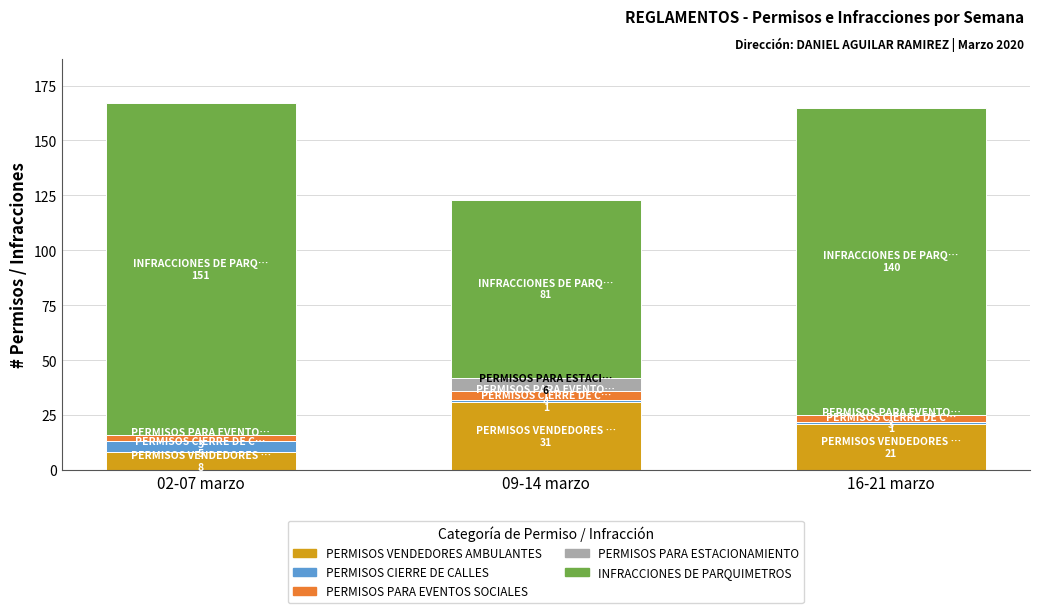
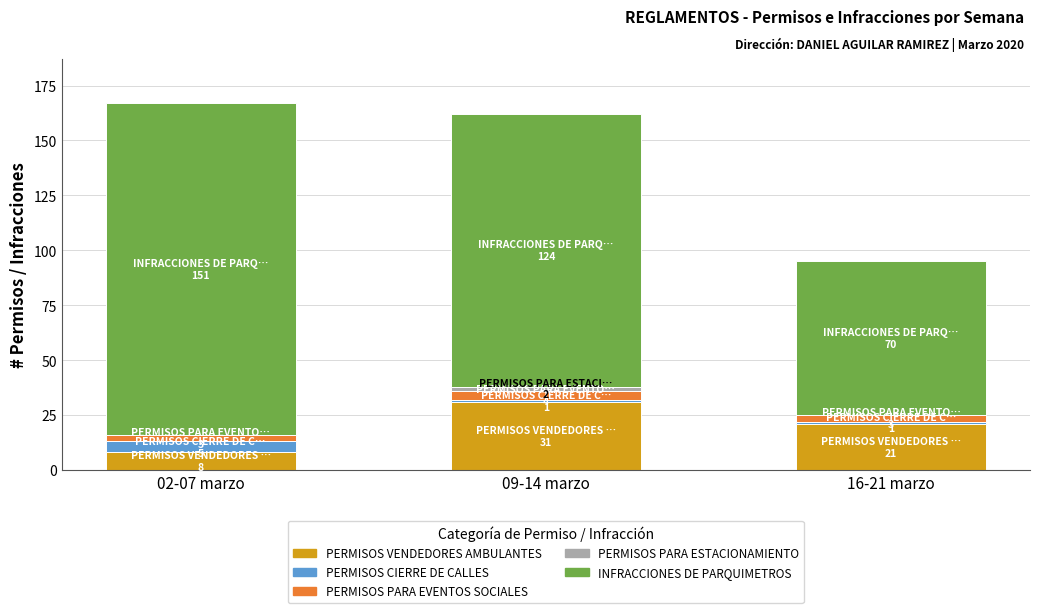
  {
    "PERMISOS PARA ESTACIONAMIENTO": {
-     "09-14 marzo": 6
+     "09-14 marzo": 2
    },
    "INFRACCIONES DE PARQUIMETROS": {
      "02-07 marzo": 151,
-     "09-14 marzo": 81,
-     "16-21 marzo": 140
+     "09-14 marzo": 124,
+     "16-21 marzo": 70
    }
  }
